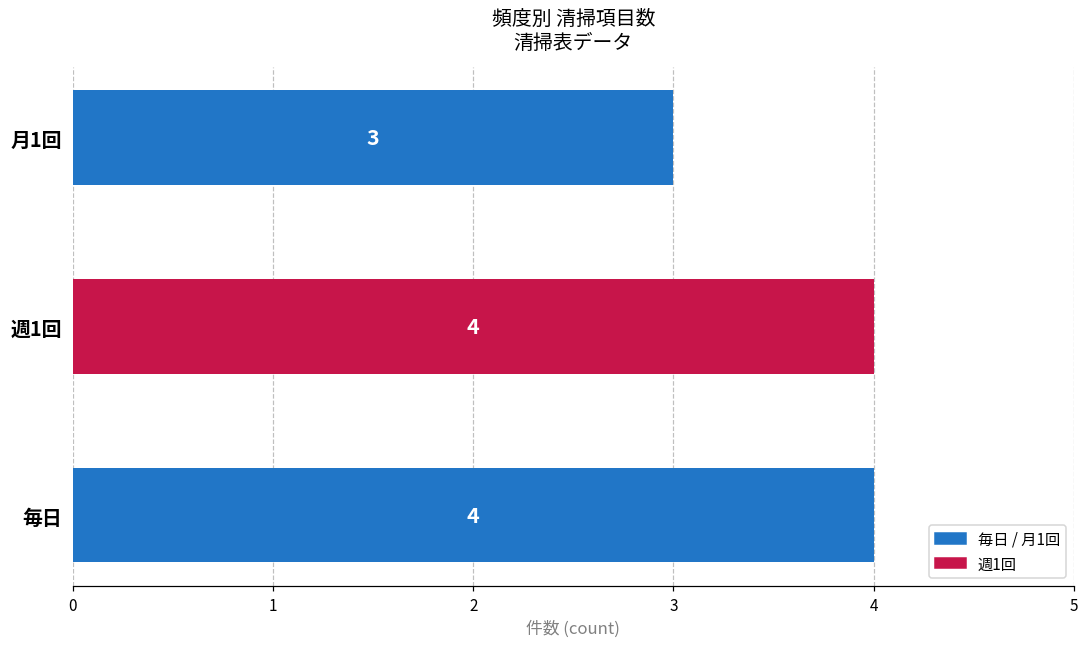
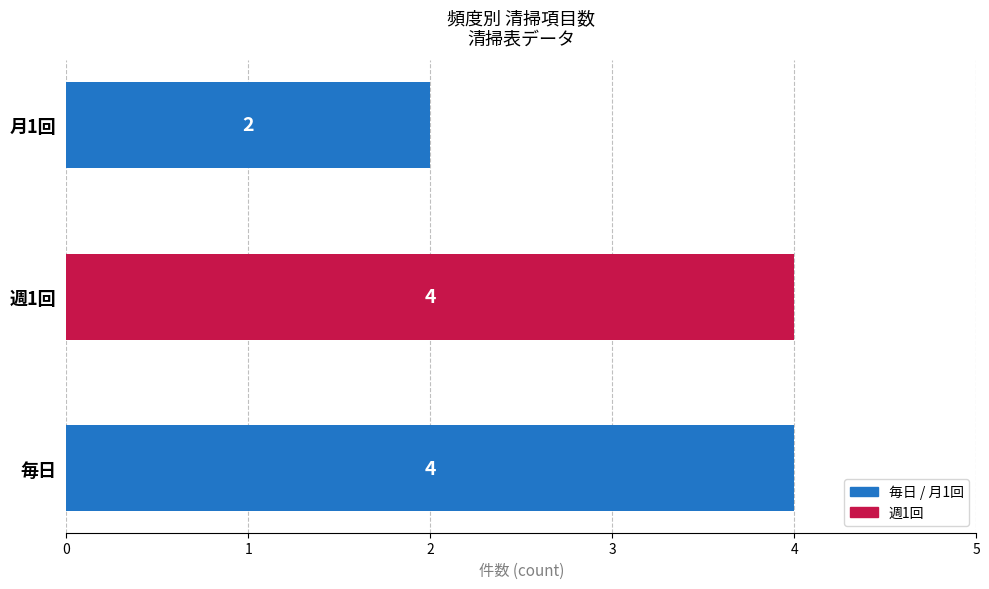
  {
-   "月1回": 3,
+   "月1回": 2,
    "週1回": 4,
    "毎日": 4
  }
